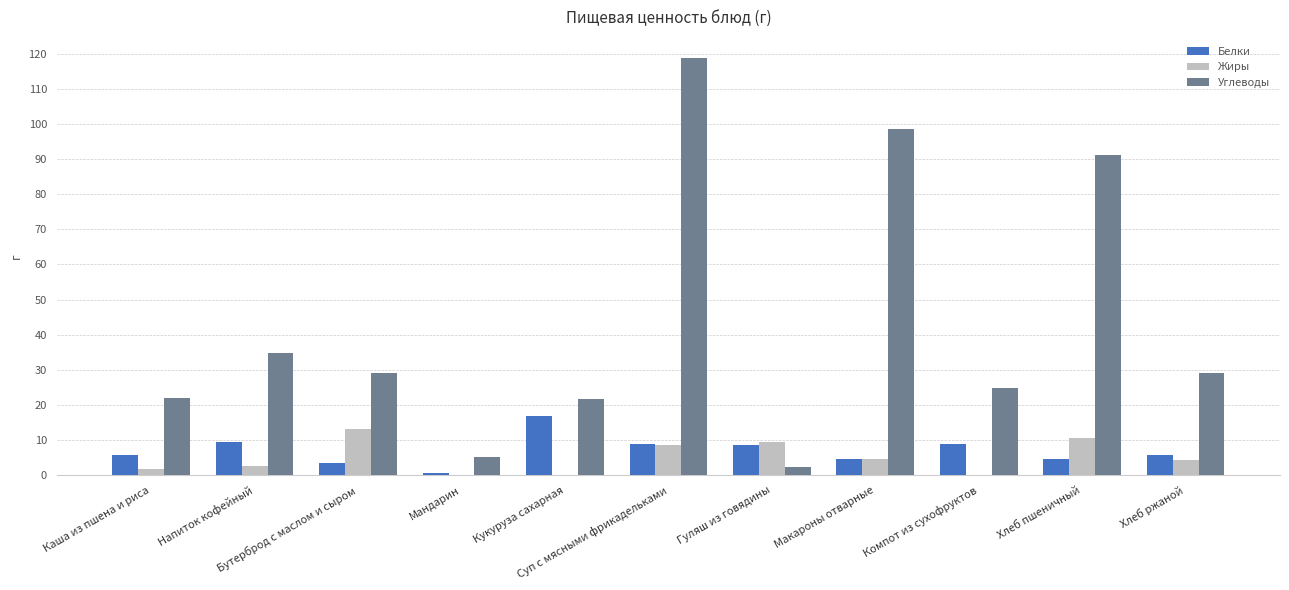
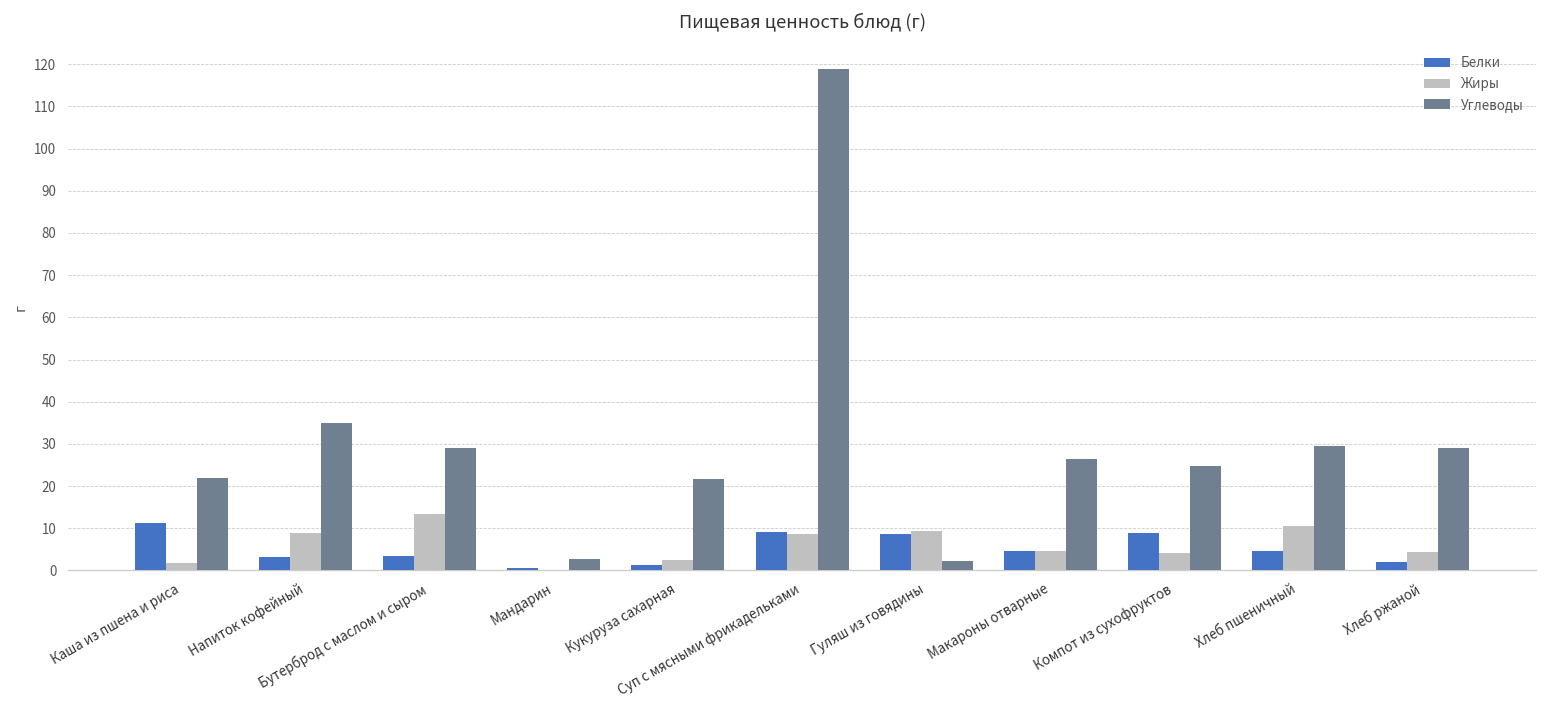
  {
    "Белки": {
-     "Каша из пшена и риса": 6,
-     "Напиток кофейный": 9,
+     "Каша из пшена и риса": 11,
+     "Напиток кофейный": 3,
      "Бутерброд с маслом и сыром": 3,
-     "Кукуруза сахарная": 17,
+     "Кукуруза сахарная": 1,
      "Суп с мясными фрикадельками": 9,
      "Гуляш из говядины": 9,
      "Макароны отварные": 5,
      "Компот из сухофруктов": 9,
      "Хлеб пшеничный": 5,
-     "Хлеб ржаной": 6
+     "Хлеб ржаной": 2
    },
    "Жиры": {
      "Каша из пшена и риса": 2,
-     "Напиток кофейный": 3,
+     "Напиток кофейный": 9,
      "Бутерброд с маслом и сыром": 13,
-     "Кукуруза сахарная": 0,
+     "Кукуруза сахарная": 3,
      "Суп с мясными фрикадельками": 9,
      "Гуляш из говядины": 9,
      "Макароны отварные": 5,
-     "Компот из сухофруктов": 0,
+     "Компот из сухофруктов": 4,
      "Хлеб пшеничный": 11,
      "Хлеб ржаной": 4
    },
    "Углеводы": {
      "Каша из пшена и риса": 22,
      "Напиток кофейный": 35,
      "Бутерброд с маслом и сыром": 29,
-     "Мандарин": 5,
+     "Мандарин": 3,
      "Кукуруза сахарная": 22,
      "Суп с мясными фрикадельками": 119,
      "Гуляш из говядины": 2,
-     "Макароны отварные": 99,
+     "Макароны отварные": 26,
      "Компот из сухофруктов": 25,
-     "Хлеб пшеничный": 91,
+     "Хлеб пшеничный": 30,
      "Хлеб ржаной": 29
    }
  }
